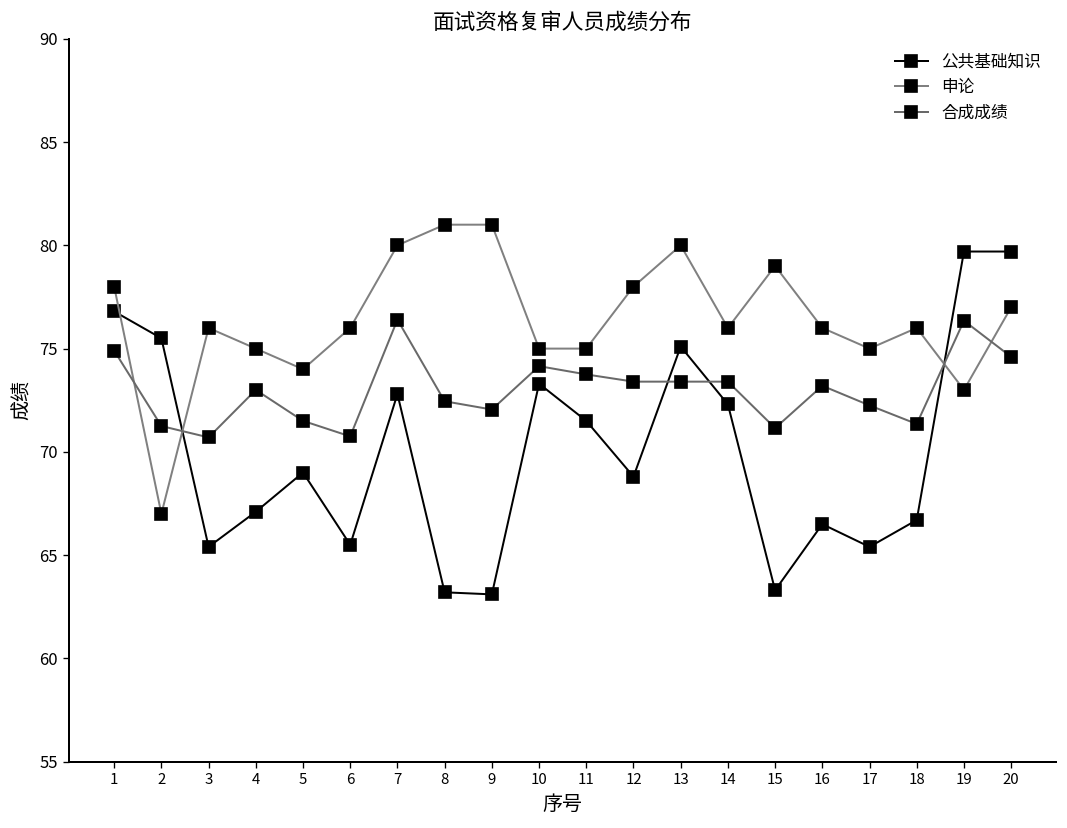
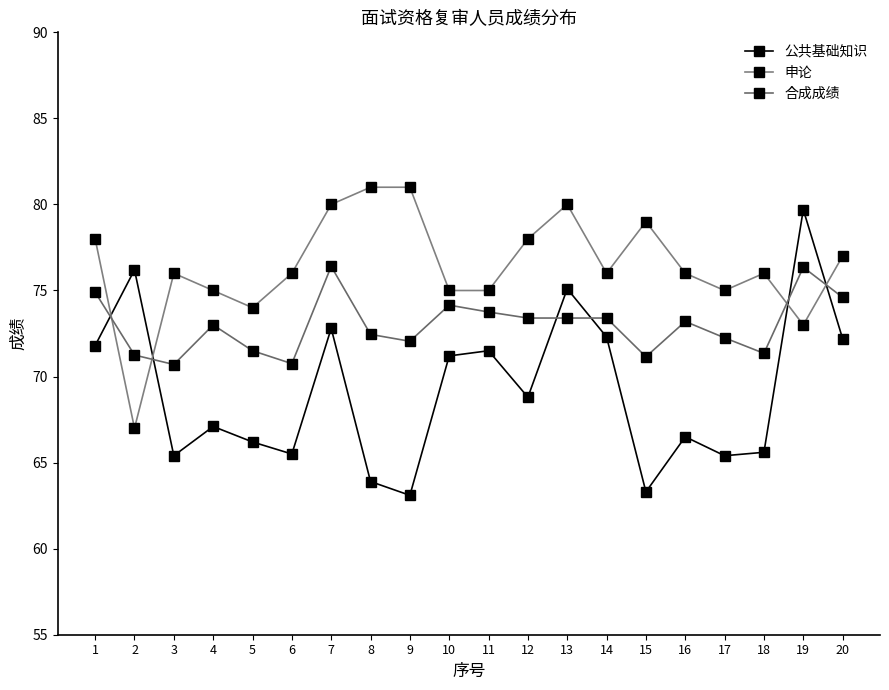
  {
    "公共基础知识": {
-     "1": 76.8,
-     "2": 75.5,
+     "1": 71.8,
+     "2": 76.2,
      "3": 65.4,
      "4": 67.1,
-     "5": 69.0,
+     "5": 66.2,
      "6": 65.5,
      "7": 72.8,
-     "8": 63.2,
+     "8": 63.9,
      "9": 63.1,
-     "10": 73.3,
+     "10": 71.2,
      "11": 71.5,
      "12": 68.8,
      "13": 75.1,
      "14": 72.3,
      "15": 63.3,
      "16": 66.5,
      "17": 65.4,
-     "18": 66.7,
+     "18": 65.6,
      "19": 79.7,
-     "20": 79.7
+     "20": 72.2
    }
  }
